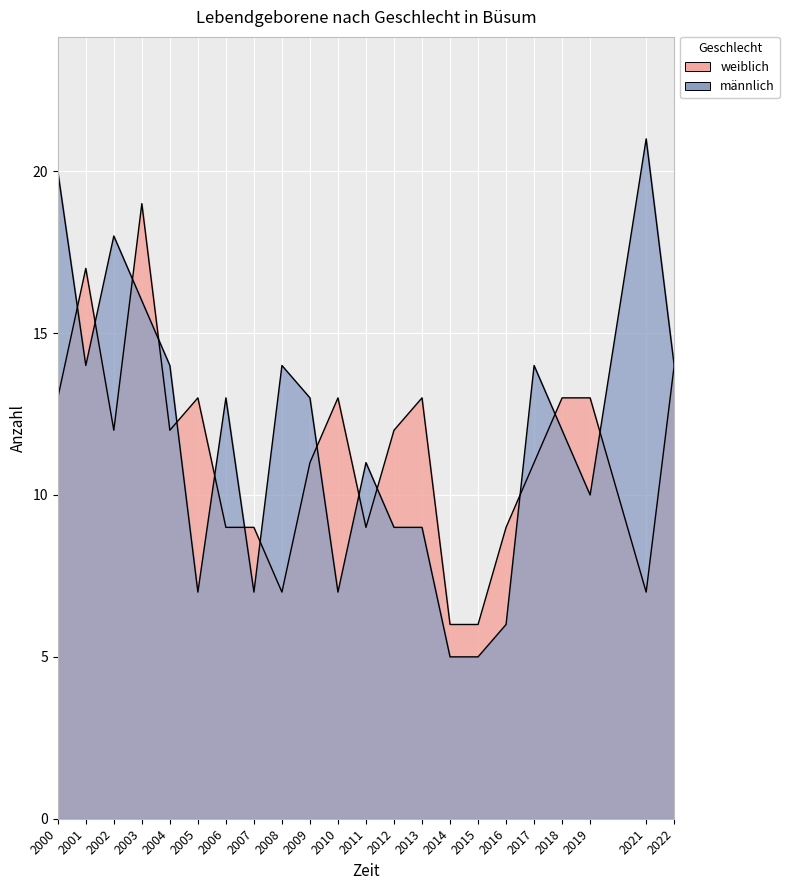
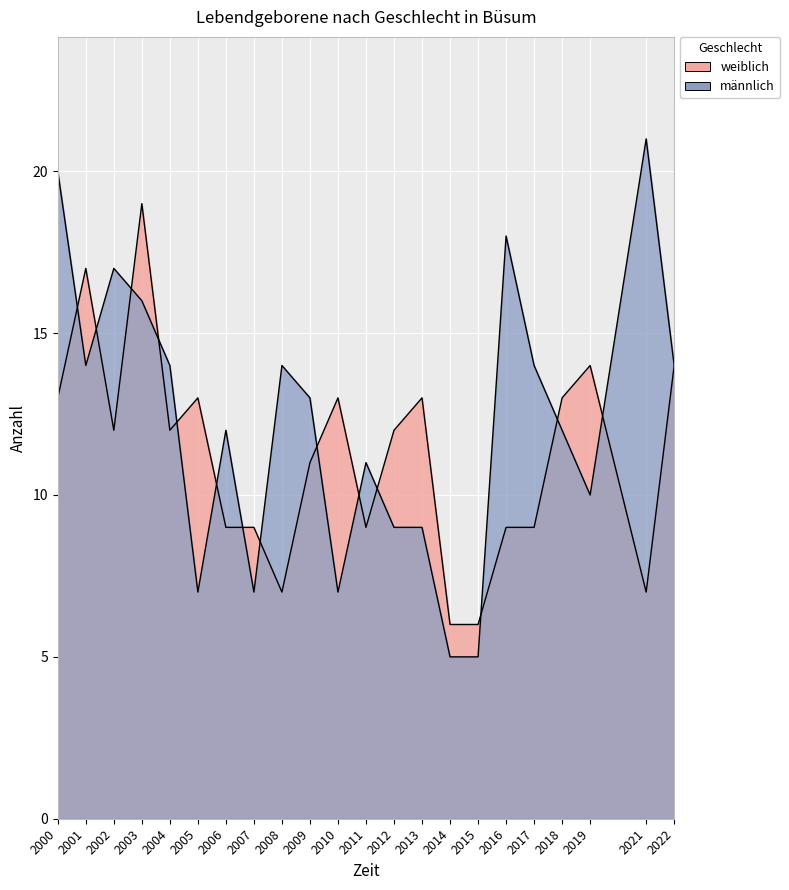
  {
    "weiblich": {
      "2000": 13,
      "2001": 17,
      "2002": 12,
      "2003": 19,
      "2004": 12,
      "2005": 13,
      "2006": 9,
      "2007": 9,
      "2008": 7,
      "2009": 11,
      "2010": 13,
      "2011": 9,
      "2012": 12,
      "2013": 13,
      "2014": 6,
      "2015": 6,
      "2016": 9,
-     "2017": 11,
+     "2017": 9,
      "2018": 13,
-     "2019": 13,
+     "2019": 14,
      "2021": 7
    },
    "männlich": {
      "2000": 20,
      "2001": 14,
-     "2002": 18,
+     "2002": 17,
      "2003": 16,
      "2004": 14,
      "2005": 7,
-     "2006": 13,
+     "2006": 12,
      "2007": 7,
      "2008": 14,
      "2009": 13,
      "2010": 7,
      "2011": 11,
      "2012": 9,
      "2013": 9,
      "2014": 5,
      "2015": 5,
-     "2016": 6,
+     "2016": 18,
      "2017": 14,
      "2018": 12,
      "2019": 10,
      "2021": 21
    }
  }
